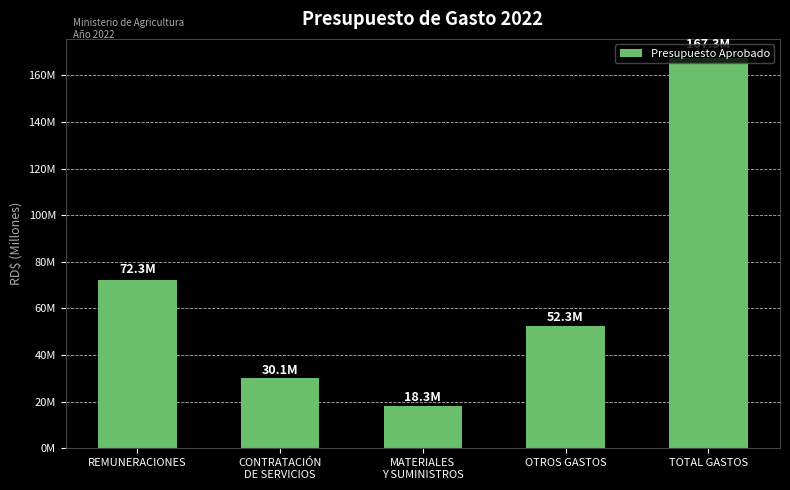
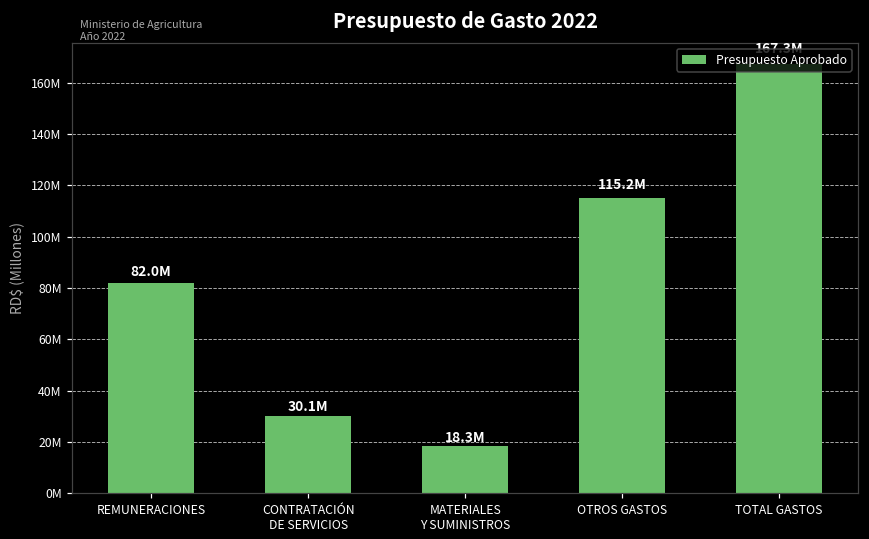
  {
-   "REMUNERACIONES": "72.3M",
+   "REMUNERACIONES": "82.0M",
    "CONTRATACIÓN DE SERVICIOS": "30.1M",
    "MATERIALES Y SUMINISTROS": "18.3M",
-   "OTROS GASTOS": "52.3M"
+   "OTROS GASTOS": "115.2M"
  }
